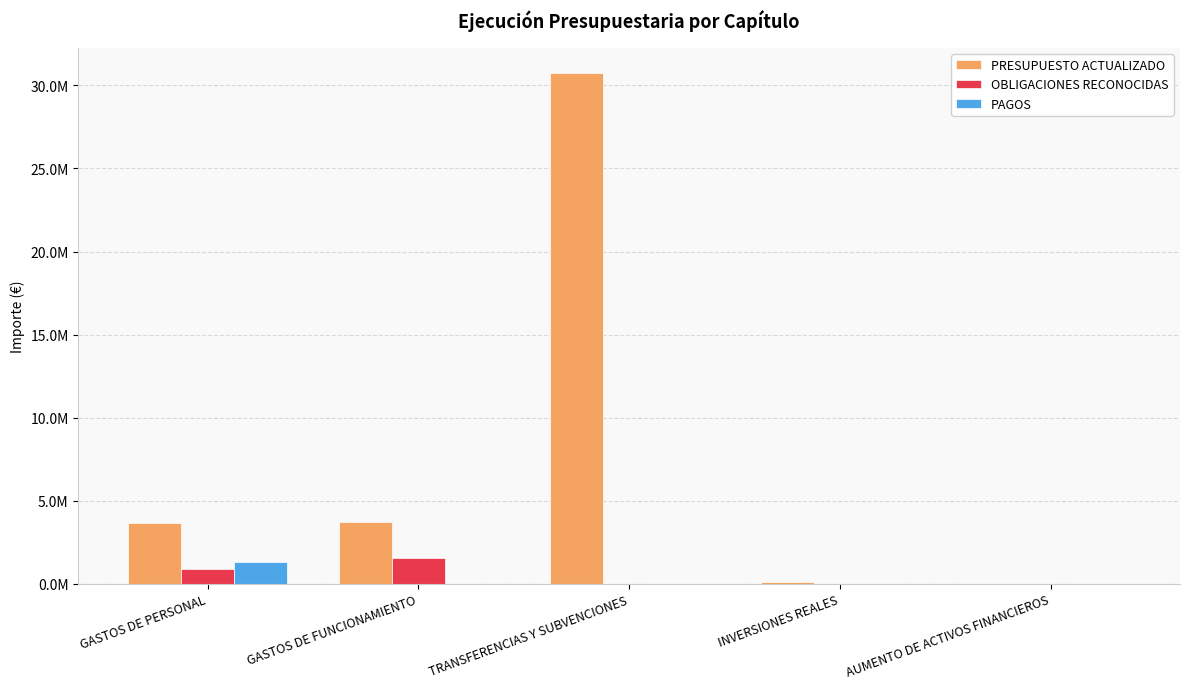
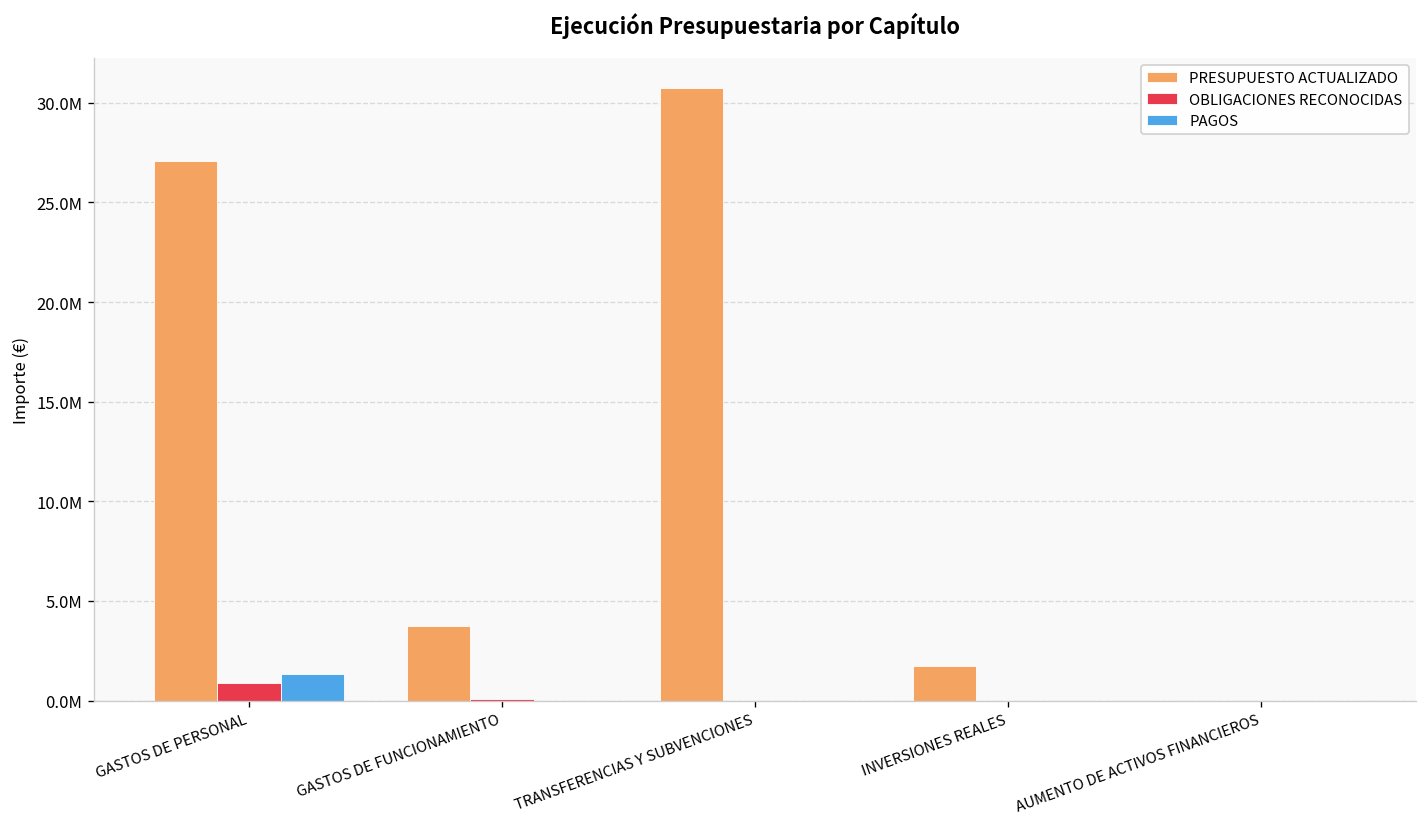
  {
    "PRESUPUESTO ACTUALIZADO": {
-     "GASTOS DE PERSONAL": 3600000,
+     "GASTOS DE PERSONAL": 27100000,
      "GASTOS DE FUNCIONAMIENTO": 3700000,
      "TRANSFERENCIAS Y SUBVENCIONES": 30700000,
-     "INVERSIONES REALES": 100000
+     "INVERSIONES REALES": 1800000
    },
    "OBLIGACIONES RECONOCIDAS": {
      "GASTOS DE PERSONAL": 900000,
-     "GASTOS DE FUNCIONAMIENTO": 1500000,
+     "GASTOS DE FUNCIONAMIENTO": 100000,
      "TRANSFERENCIAS Y SUBVENCIONES": 0,
      "INVERSIONES REALES": 0,
      "AUMENTO DE ACTIVOS FINANCIEROS": 0
    },
    "PAGOS": {
      "GASTOS DE PERSONAL": 1300000,
      "TRANSFERENCIAS Y SUBVENCIONES": 0,
      "INVERSIONES REALES": 0,
      "AUMENTO DE ACTIVOS FINANCIEROS": 0
    }
  }
